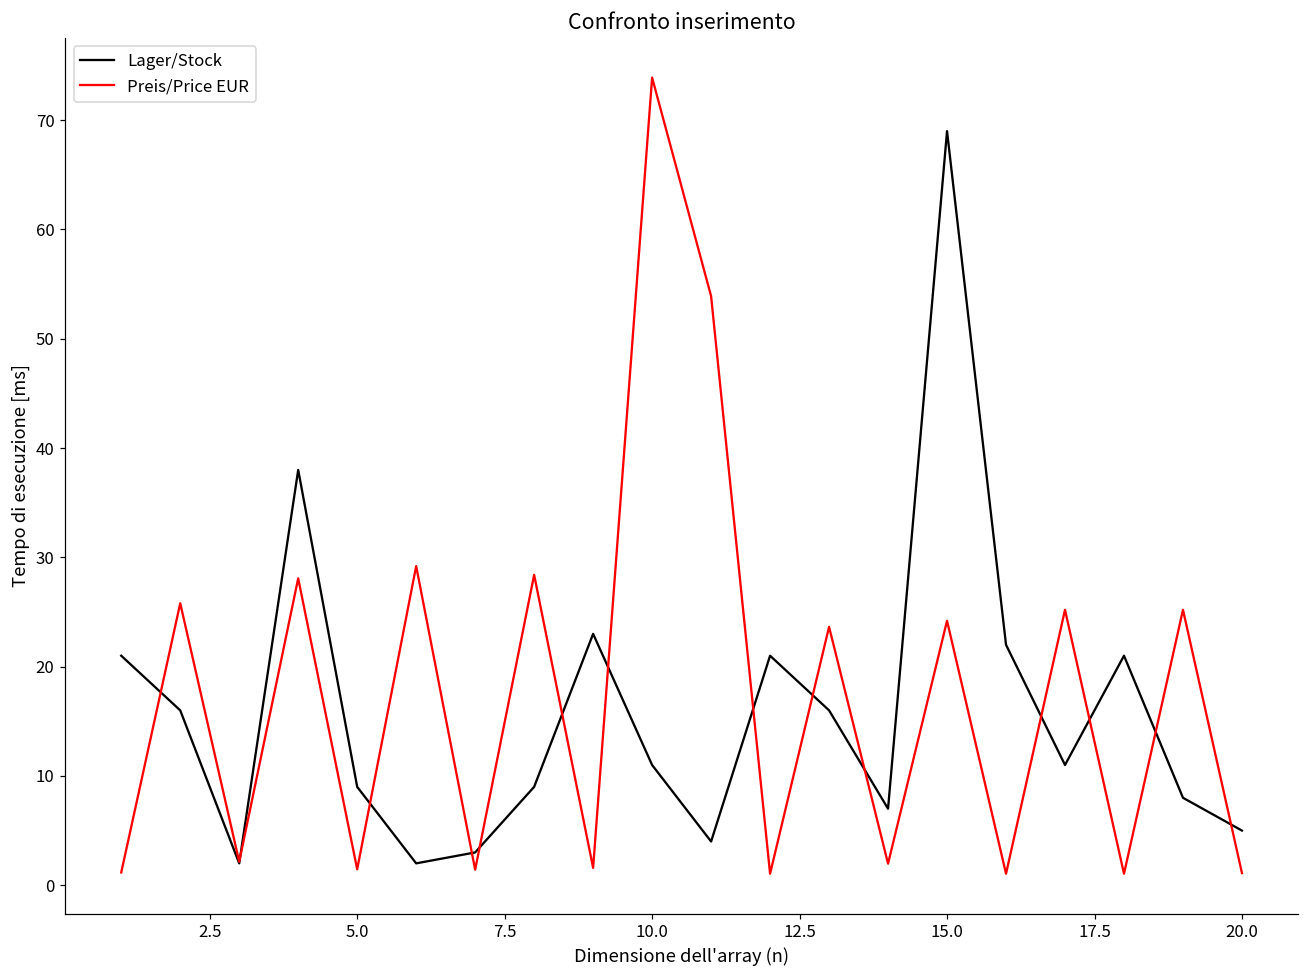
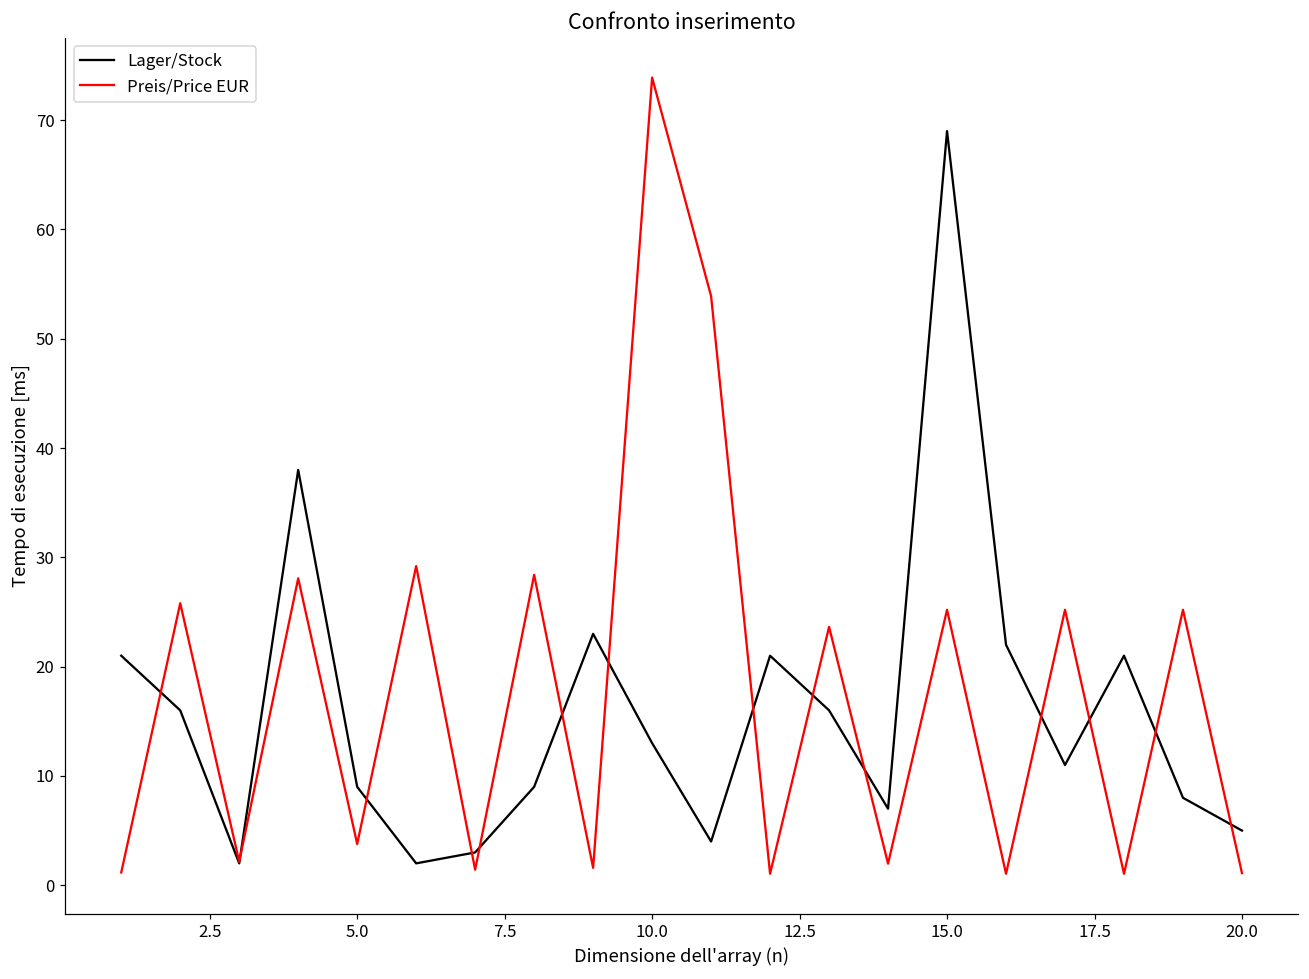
  {
    "Lager/Stock": {
      "5.0": 9,
-     "10.0": 11,
+     "10.0": 13,
      "15.0": 69,
      "20.0": 5
    },
    "Preis/Price EUR": {
-     "5.0": 1,
+     "5.0": 4,
      "10.0": 74,
-     "15.0": 24,
+     "15.0": 25,
      "20.0": 1
    }
  }
